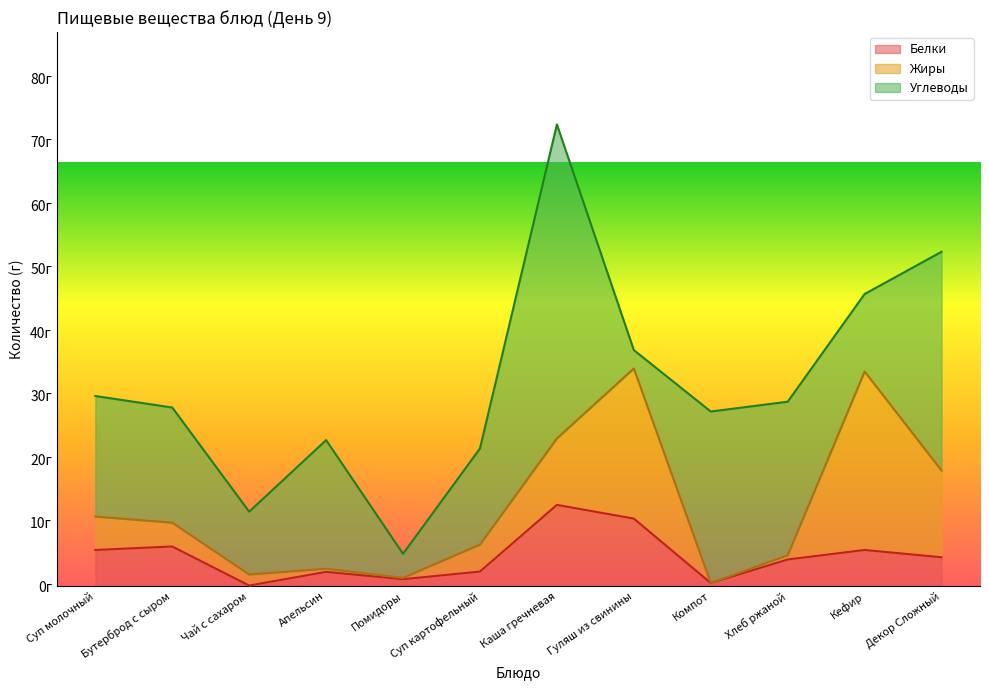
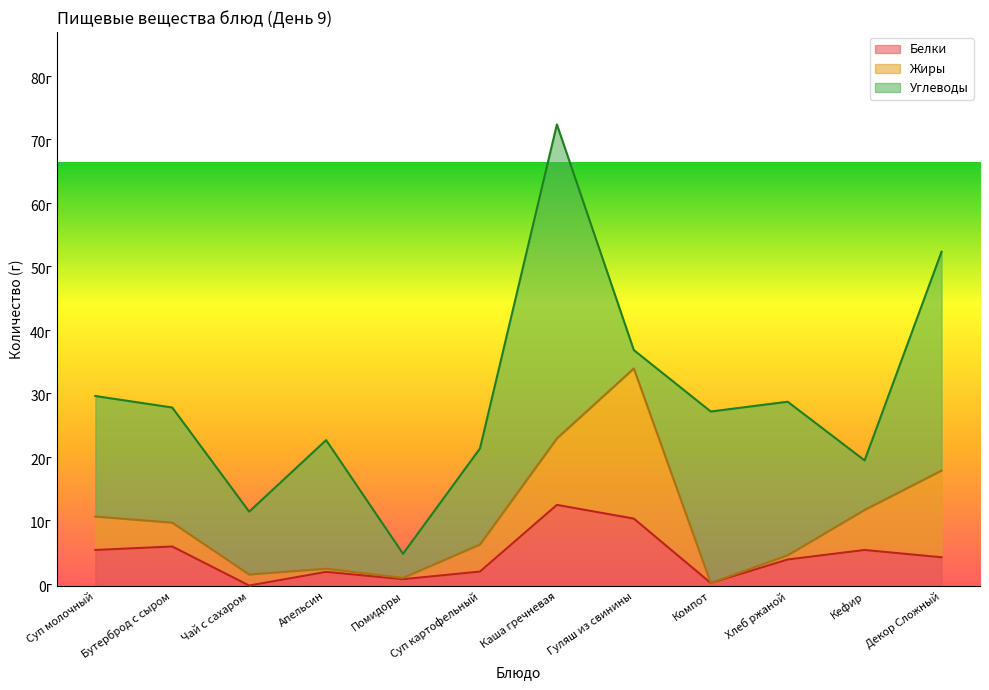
  {
    "Белки": {
      "Суп молочный": "6г",
      "Бутерброд с сыром": "6г",
      "Чай с сахаром": "0г",
      "Апельсин": "2г",
      "Суп картофельный": "2г",
      "Каша гречневая": "13г",
      "Гуляш из свинины": "11г",
      "Хлеб ржаной": "4г",
      "Кефир": "6г",
      "Декор Сложный": "5г"
    },
    "Жиры": {
      "Суп молочный": "5г",
      "Бутерброд с сыром": "4г",
      "Чай с сахаром": "2г",
      "Апельсин": "1г",
      "Суп картофельный": "4г",
      "Каша гречневая": "10г",
      "Гуляш из свинины": "24г",
      "Хлеб ржаной": "1г",
-     "Кефир": "28г",
+     "Кефир": "6г",
      "Декор Сложный": "14г"
    },
    "Углеводы": {
      "Суп молочный": "19г",
      "Бутерброд с сыром": "18г",
      "Чай с сахаром": "10г",
      "Апельсин": "20г",
      "Помидоры": "4г",
      "Суп картофельный": "15г",
      "Каша гречневая": "49г",
      "Гуляш из свинины": "3г",
      "Компот": "27г",
      "Хлеб ржаной": "24г",
-     "Кефир": "12г",
+     "Кефир": "8г",
      "Декор Сложный": "34г"
    }
  }
